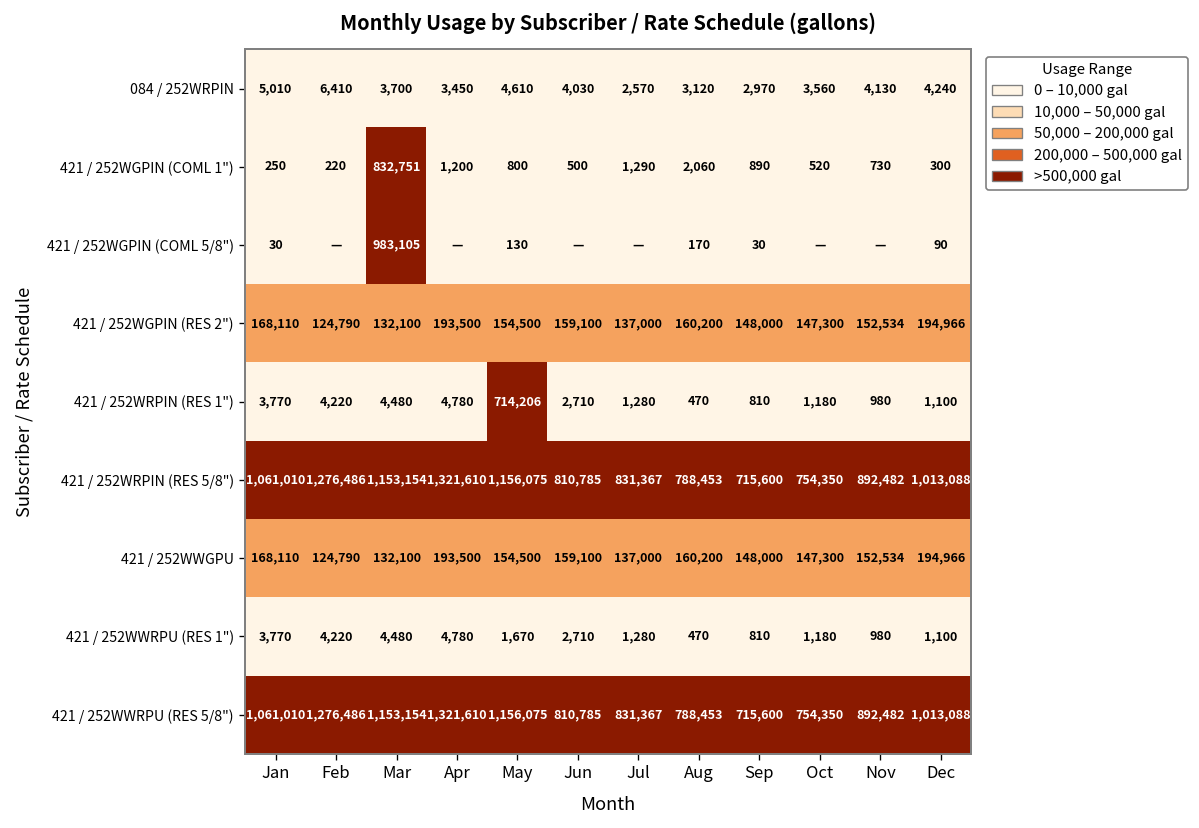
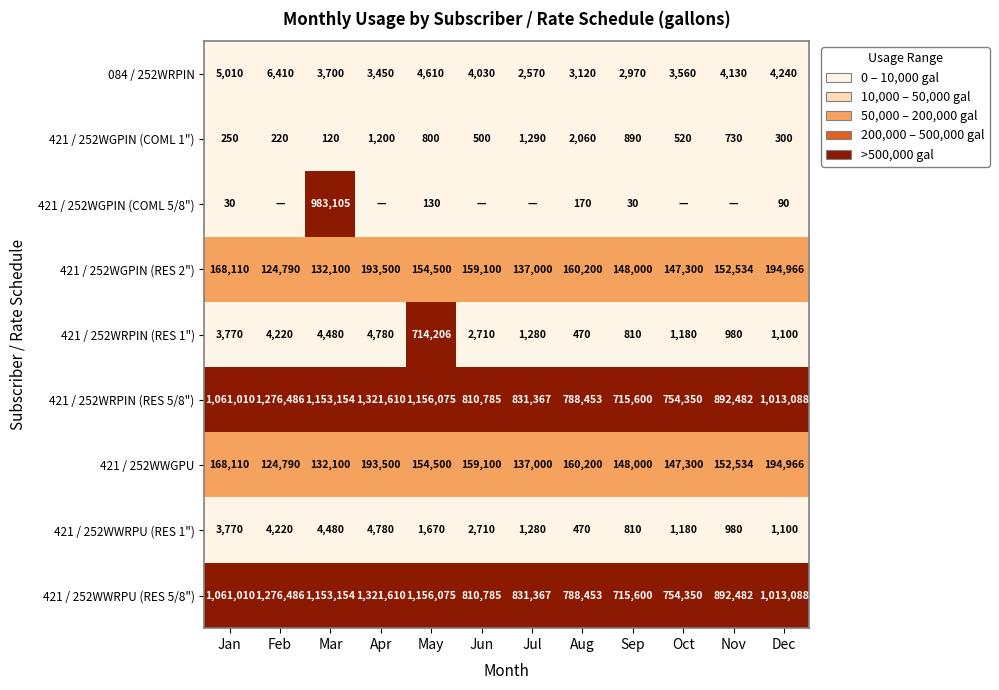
  {
    "084 / 252WRPIN": {
      "Jan": "5,010",
      "Feb": "6,410",
      "Mar": "3,700",
      "Apr": "3,450",
      "May": "4,610",
      "Jun": "4,030",
      "Jul": "2,570",
      "Aug": "3,120",
      "Sep": "2,970",
      "Oct": "3,560",
      "Nov": "4,130",
      "Dec": "4,240"
    },
    "421 / 252WGPIN (COML 1\")": {
      "Jan": "250",
      "Feb": "220",
-     "Mar": "832,751",
+     "Mar": "120",
      "Apr": "1,200",
      "May": "800",
      "Jun": "500",
      "Jul": "1,290",
      "Aug": "2,060",
      "Sep": "890",
      "Oct": "520",
      "Nov": "730",
      "Dec": "300"
    },
    "421 / 252WGPIN (COML 5/8\")": {
      "Jan": "30",
      "Mar": "983,105",
      "May": "130",
      "Aug": "170",
      "Sep": "30",
      "Dec": "90"
    },
    "421 / 252WGPIN (RES 2\")": {
      "Jan": "168,110",
      "Feb": "124,790",
      "Mar": "132,100",
      "Apr": "193,500",
      "May": "154,500",
      "Jun": "159,100",
      "Jul": "137,000",
      "Aug": "160,200",
      "Sep": "148,000",
      "Oct": "147,300",
      "Nov": "152,534",
      "Dec": "194,966"
    },
    "421 / 252WRPIN (RES 1\")": {
      "Jan": "3,770",
      "Feb": "4,220",
      "Mar": "4,480",
      "Apr": "4,780",
      "May": "714,206",
      "Jun": "2,710",
      "Jul": "1,280",
      "Aug": "470",
      "Sep": "810",
      "Oct": "1,180",
      "Nov": "980",
      "Dec": "1,100"
    },
    "421 / 252WRPIN (RES 5/8\")": {
      "Jan": "1,061,010",
      "Feb": "1,276,486",
      "Mar": "1,153,154",
      "Apr": "1,321,610",
      "May": "1,156,075",
      "Jun": "810,785",
      "Jul": "831,367",
      "Aug": "788,453",
      "Sep": "715,600",
      "Oct": "754,350",
      "Nov": "892,482",
      "Dec": "1,013,088"
    },
    "421 / 252WWGPU": {
      "Jan": "168,110",
      "Feb": "124,790",
      "Mar": "132,100",
      "Apr": "193,500",
      "May": "154,500",
      "Jun": "159,100",
      "Jul": "137,000",
      "Aug": "160,200",
      "Sep": "148,000",
      "Oct": "147,300",
      "Nov": "152,534",
      "Dec": "194,966"
    },
    "421 / 252WWRPU (RES 1\")": {
      "Jan": "3,770",
      "Feb": "4,220",
      "Mar": "4,480",
      "Apr": "4,780",
      "May": "1,670",
      "Jun": "2,710",
      "Jul": "1,280",
      "Aug": "470",
      "Sep": "810",
      "Oct": "1,180",
      "Nov": "980",
      "Dec": "1,100"
    },
    "421 / 252WWRPU (RES 5/8\")": {
      "Jan": "1,061,010",
      "Feb": "1,276,486",
      "Mar": "1,153,154",
      "Apr": "1,321,610",
      "May": "1,156,075",
      "Jun": "810,785",
      "Jul": "831,367",
      "Aug": "788,453",
      "Sep": "715,600",
      "Oct": "754,350",
      "Nov": "892,482",
      "Dec": "1,013,088"
    }
  }
